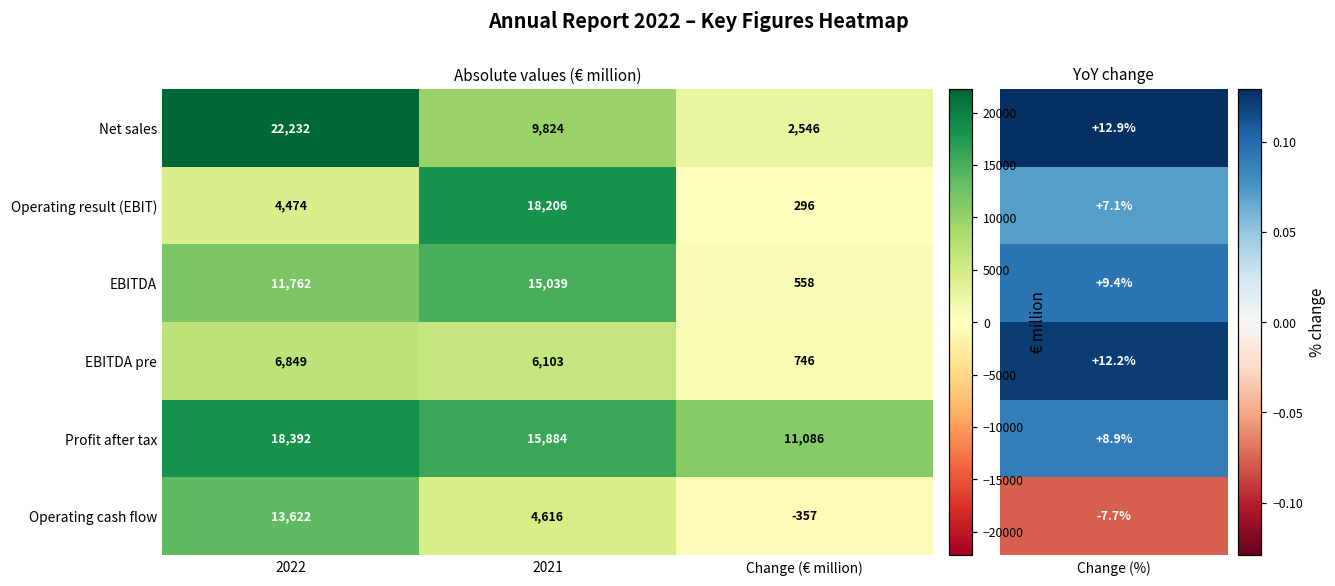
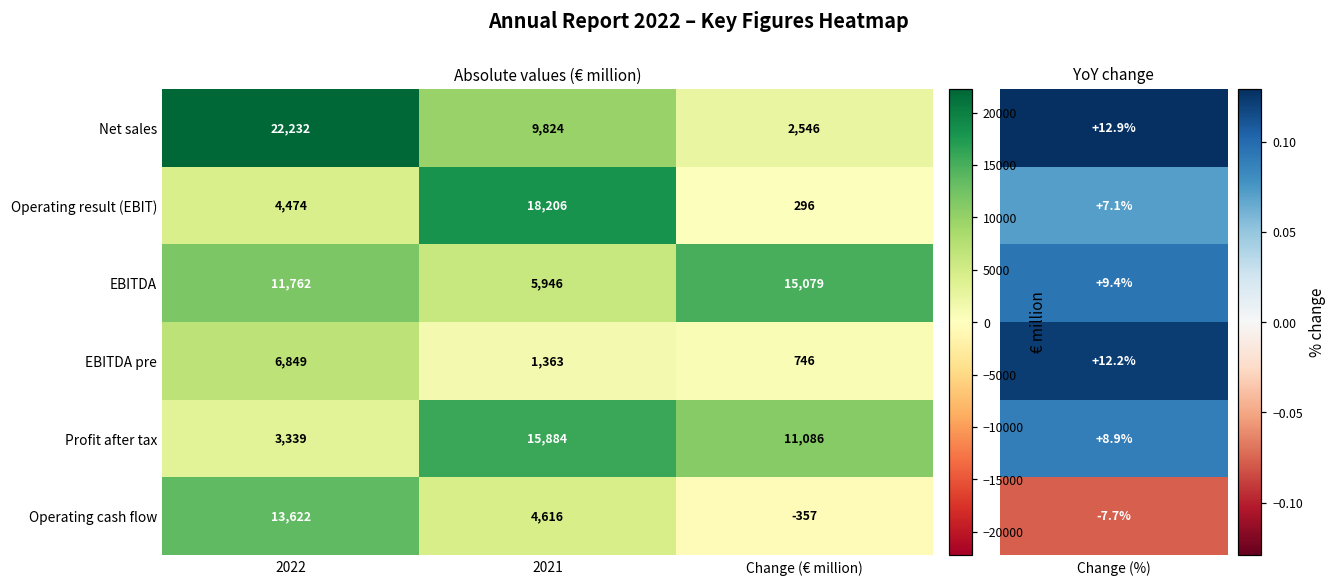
  {
    "Absolute values (€ million)": {
      "Net sales": {
        "2022": "22,232",
        "2021": "9,824",
        "Change (€ million)": "2,546"
      },
      "Operating result (EBIT)": {
        "2022": "4,474",
        "2021": "18,206",
        "Change (€ million)": "296"
      },
      "EBITDA": {
        "2022": "11,762",
-       "2021": "15,039",
-       "Change (€ million)": "558"
+       "2021": "5,946",
+       "Change (€ million)": "15,079"
      },
      "EBITDA pre": {
        "2022": "6,849",
-       "2021": "6,103",
+       "2021": "1,363",
        "Change (€ million)": "746"
      },
      "Profit after tax": {
-       "2022": "18,392",
+       "2022": "3,339",
        "2021": "15,884",
        "Change (€ million)": "11,086"
      },
      "Operating cash flow": {
        "2022": "13,622",
        "2021": "4,616",
        "Change (€ million)": "-357"
      }
    }
  }
